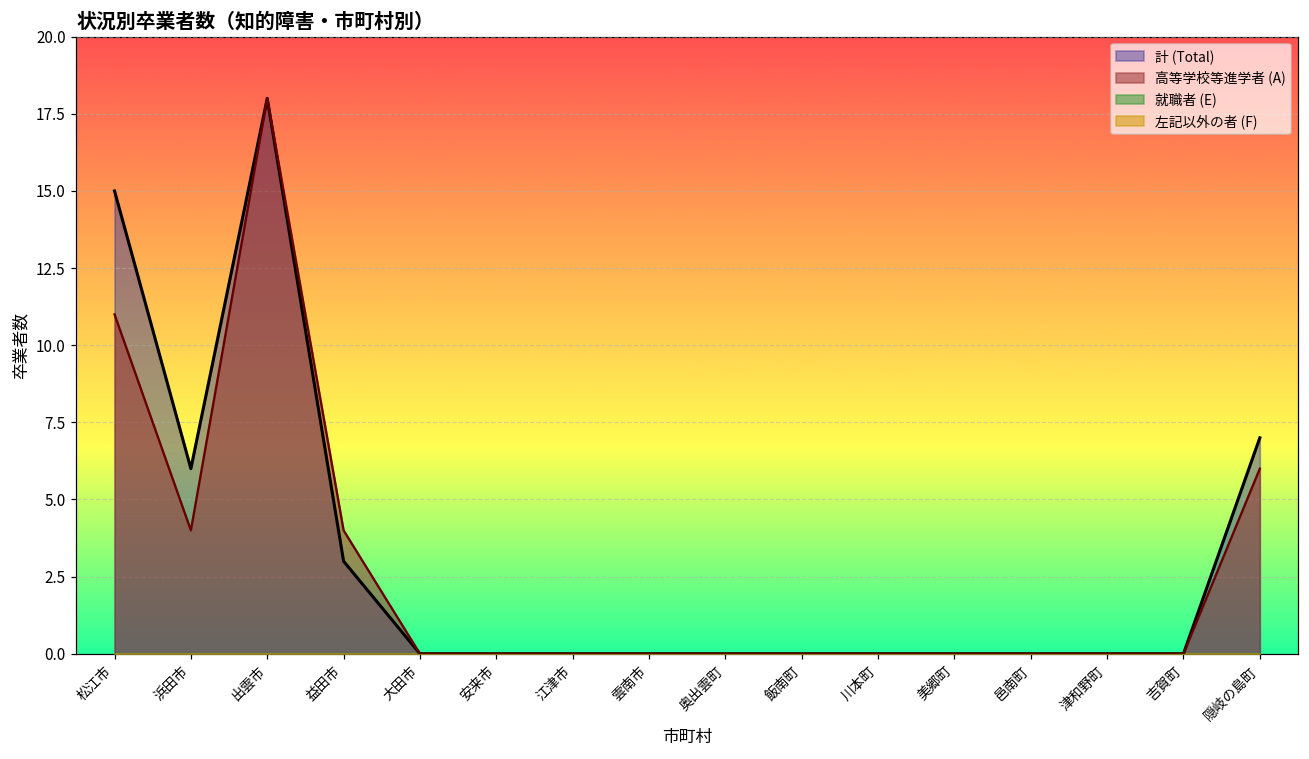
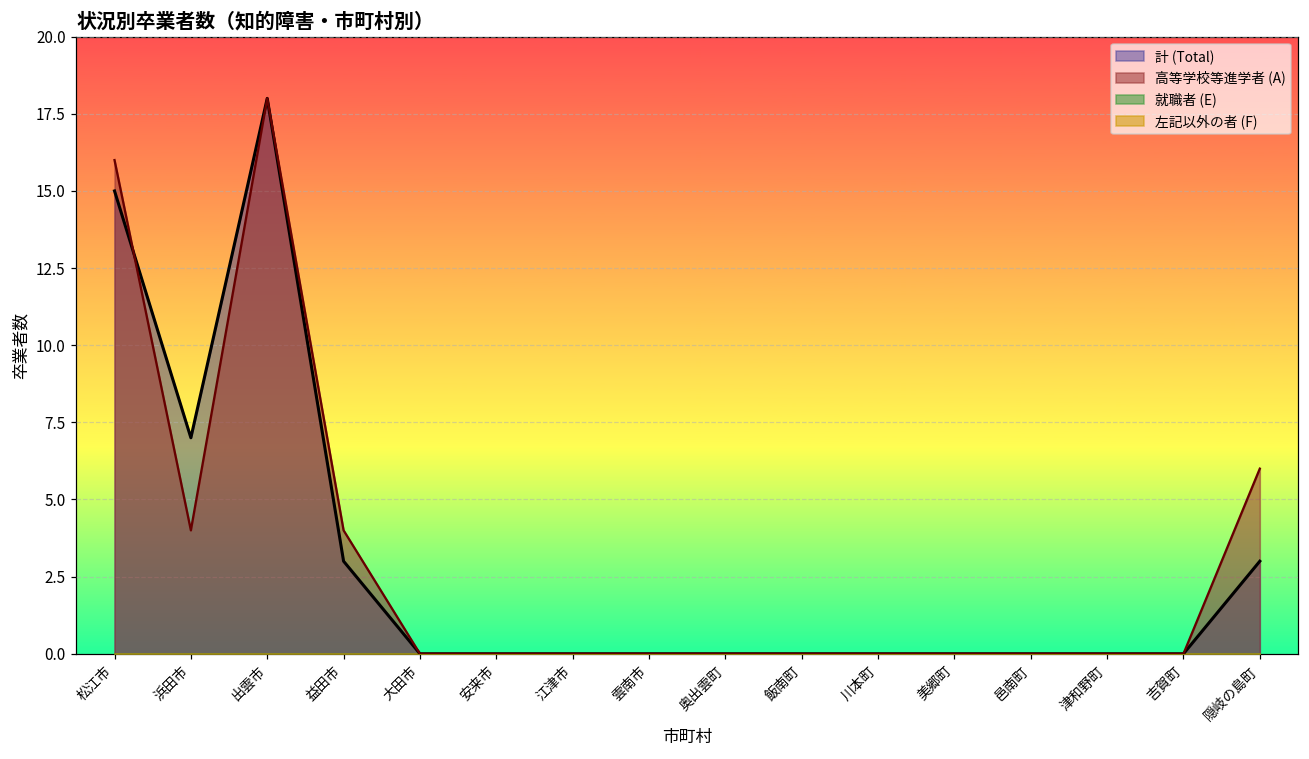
  {
    "計 (Total)": {
      "松江市": 15,
-     "浜田市": 6,
+     "浜田市": 7,
      "益田市": 3,
-     "隠岐の島町": 7
+     "隠岐の島町": 3
    },
    "高等学校等進学者 (A)": {
-     "松江市": 11,
+     "松江市": 16,
      "浜田市": 4,
      "益田市": 4,
      "隠岐の島町": 6
    },
    "左記以外の者 (F)": {
      "松江市": 0,
      "浜田市": 0,
      "出雲市": 0,
      "益田市": 0,
      "隠岐の島町": 0
    }
  }
